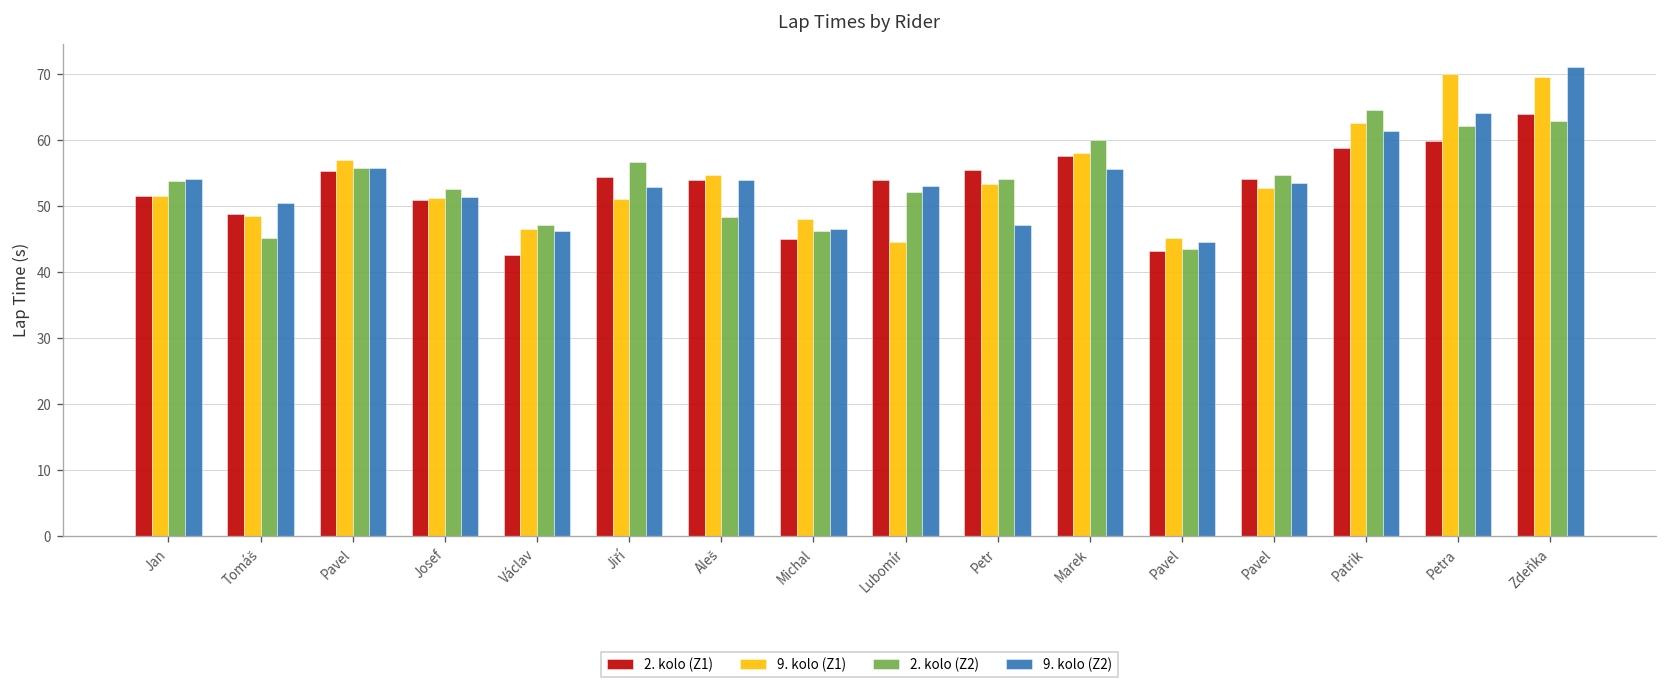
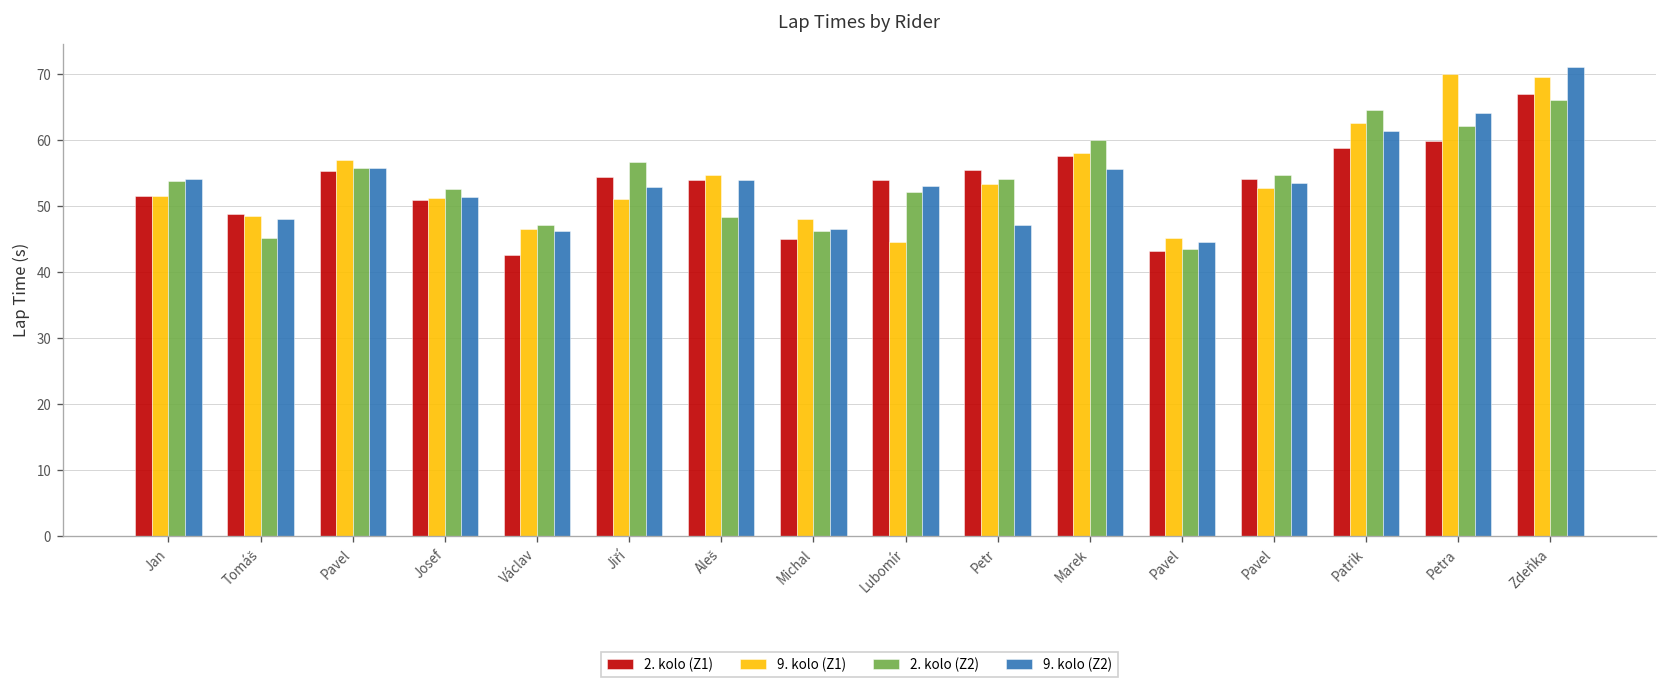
  {
    "2. kolo (Z1)": {
      "Jan": 52,
      "Tomáš": 49,
      "Josef": 51,
      "Václav": 43,
      "Jiří": 54,
      "Aleš": 54,
      "Michal": 45,
      "Lubomír": 54,
      "Petr": 56,
      "Marek": 58,
      "Patrik": 59,
      "Petra": 60,
-     "Zdeňka": 64
+     "Zdeňka": 67
    },
    "9. kolo (Z1)": {
      "Jan": 52,
      "Tomáš": 48,
      "Josef": 51,
      "Václav": 47,
      "Jiří": 51,
      "Aleš": 55,
      "Michal": 48,
      "Lubomír": 45,
      "Petr": 53,
      "Marek": 58,
      "Patrik": 63,
      "Petra": 70,
      "Zdeňka": 70
    },
    "2. kolo (Z2)": {
      "Jan": 54,
      "Tomáš": 45,
      "Josef": 53,
      "Václav": 47,
      "Jiří": 57,
      "Aleš": 48,
      "Michal": 46,
      "Lubomír": 52,
      "Petr": 54,
      "Marek": 60,
      "Patrik": 65,
      "Petra": 62,
-     "Zdeňka": 63
+     "Zdeňka": 66
    },
    "9. kolo (Z2)": {
      "Jan": 54,
-     "Tomáš": 50,
+     "Tomáš": 48,
      "Josef": 51,
      "Václav": 46,
      "Jiří": 53,
      "Aleš": 54,
      "Michal": 46,
      "Lubomír": 53,
      "Petr": 47,
      "Marek": 56,
      "Patrik": 61,
      "Petra": 64,
      "Zdeňka": 71
    }
  }
